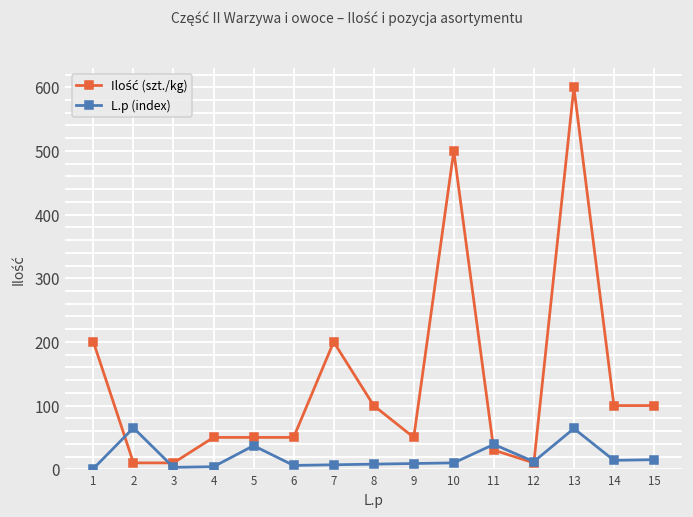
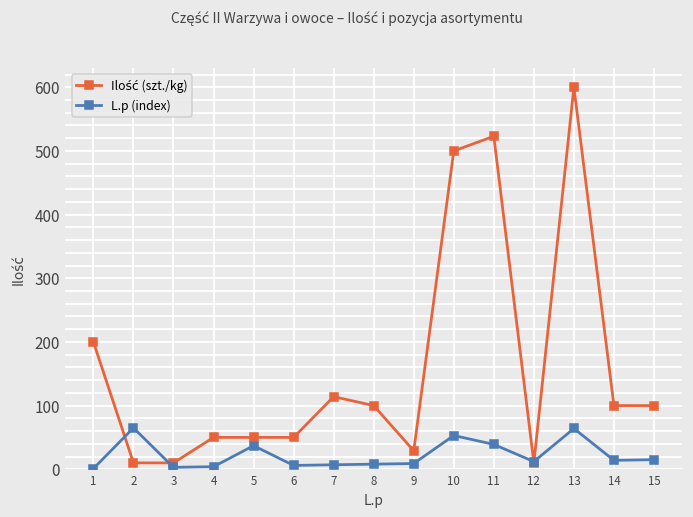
  {
    "Ilość (szt./kg)": {
      "1": 200,
      "2": 10,
      "3": 10,
      "4": 50,
      "5": 50,
      "6": 50,
-     "7": 200,
+     "7": 110,
      "8": 100,
-     "9": 50,
+     "9": 30,
      "10": 500,
-     "11": 30,
+     "11": 520,
      "13": 600,
      "14": 100,
      "15": 100
    },
    "L.p (index)": {
      "1": 0,
      "2": 70,
      "3": 0,
      "4": 0,
      "5": 40,
      "6": 10,
      "7": 10,
      "8": 10,
      "9": 10,
-     "10": 10,
+     "10": 50,
      "11": 40,
      "13": 60,
      "14": 10,
      "15": 20
    }
  }
